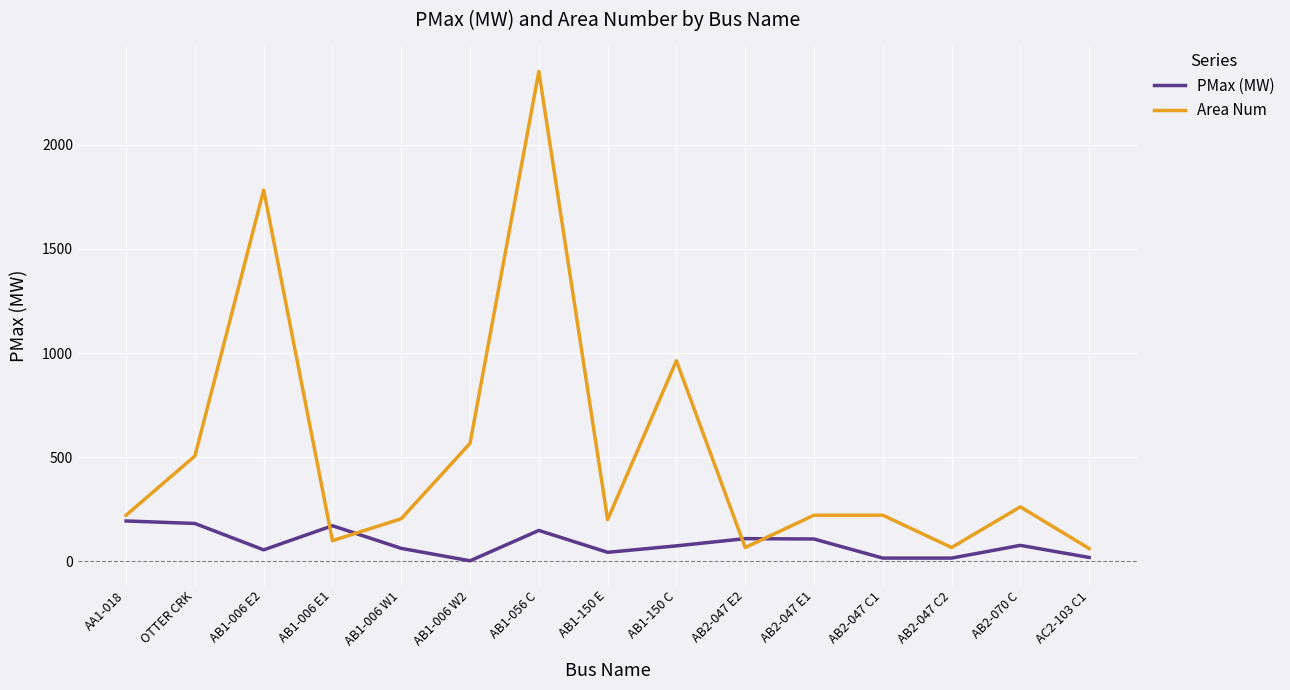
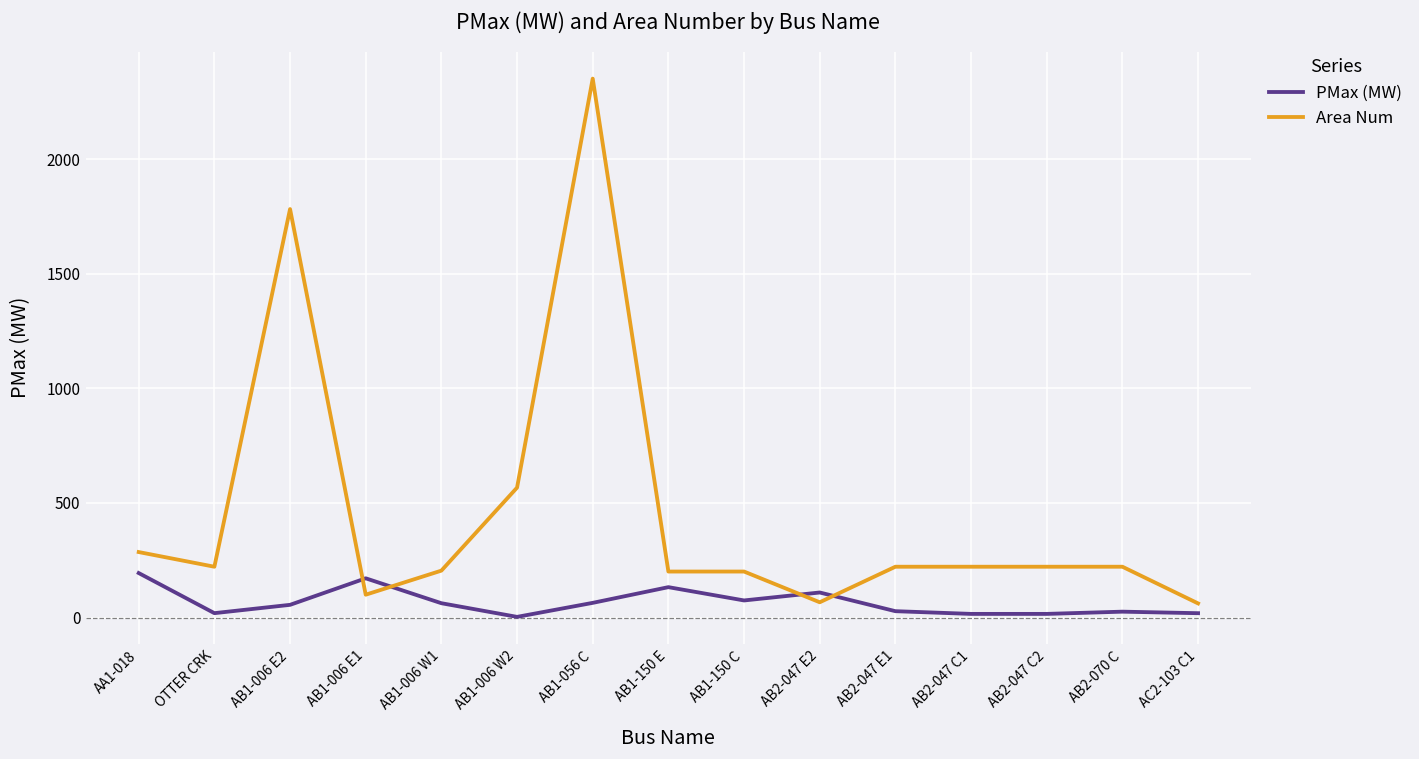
  {
    "PMax (MW)": {
      "AA1-018": 190,
-     "OTTER CRK": 180,
+     "OTTER CRK": 20,
      "AB1-006 E2": 60,
      "AB1-006 E1": 170,
      "AB1-006 W1": 60,
      "AB1-006 W2": 0,
-     "AB1-056 C": 150,
-     "AB1-150 E": 40,
+     "AB1-056 C": 60,
+     "AB1-150 E": 130,
      "AB1-150 C": 70,
      "AB2-047 E2": 110,
-     "AB2-047 E1": 110,
+     "AB2-047 E1": 30,
      "AB2-047 C1": 20,
      "AB2-047 C2": 20,
-     "AB2-070 C": 80,
+     "AB2-070 C": 30,
      "AC2-103 C1": 20
    },
    "Area Num": {
-     "AA1-018": 220,
-     "OTTER CRK": 510,
+     "AA1-018": 290,
+     "OTTER CRK": 220,
      "AB1-006 E2": 1780,
      "AB1-006 E1": 100,
      "AB1-006 W1": 210,
      "AB1-006 W2": 570,
      "AB1-056 C": 2350,
      "AB1-150 E": 200,
-     "AB1-150 C": 960,
+     "AB1-150 C": 200,
      "AB2-047 E2": 70,
      "AB2-047 E1": 220,
      "AB2-047 C1": 220,
-     "AB2-047 C2": 70,
-     "AB2-070 C": 260,
+     "AB2-047 C2": 220,
+     "AB2-070 C": 220,
      "AC2-103 C1": 60
    }
  }
